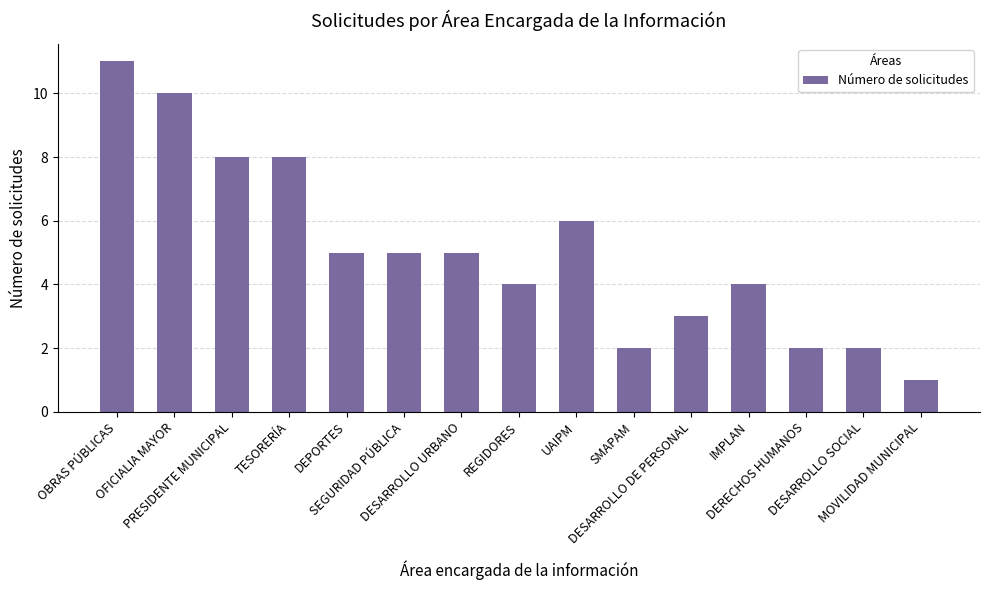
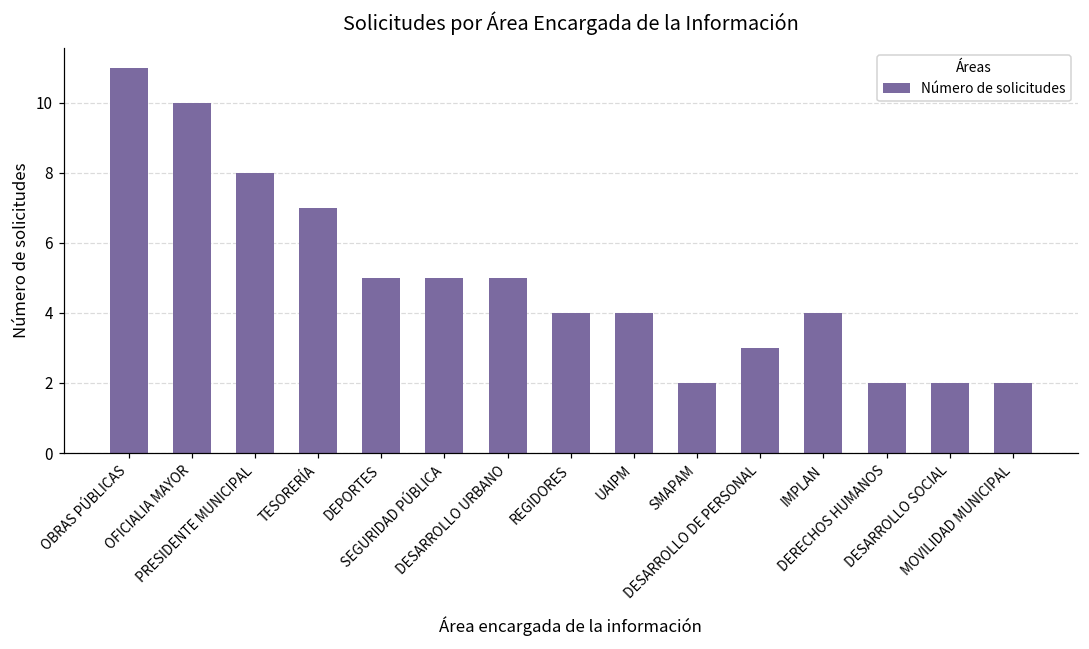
  {
    "OBRAS PÚBLICAS": 11,
    "OFICIALIA MAYOR": 10,
    "PRESIDENTE MUNICIPAL": 8,
-   "TESORERÍA": 8,
+   "TESORERÍA": 7,
    "DEPORTES": 5,
    "SEGURIDAD PÚBLICA": 5,
    "DESARROLLO URBANO": 5,
    "REGIDORES": 4,
-   "UAIPM": 6,
+   "UAIPM": 4,
    "SMAPAM": 2,
    "DESARROLLO DE PERSONAL": 3,
    "IMPLAN": 4,
    "DERECHOS HUMANOS": 2,
    "DESARROLLO SOCIAL": 2,
-   "MOVILIDAD MUNICIPAL": 1
+   "MOVILIDAD MUNICIPAL": 2
  }
